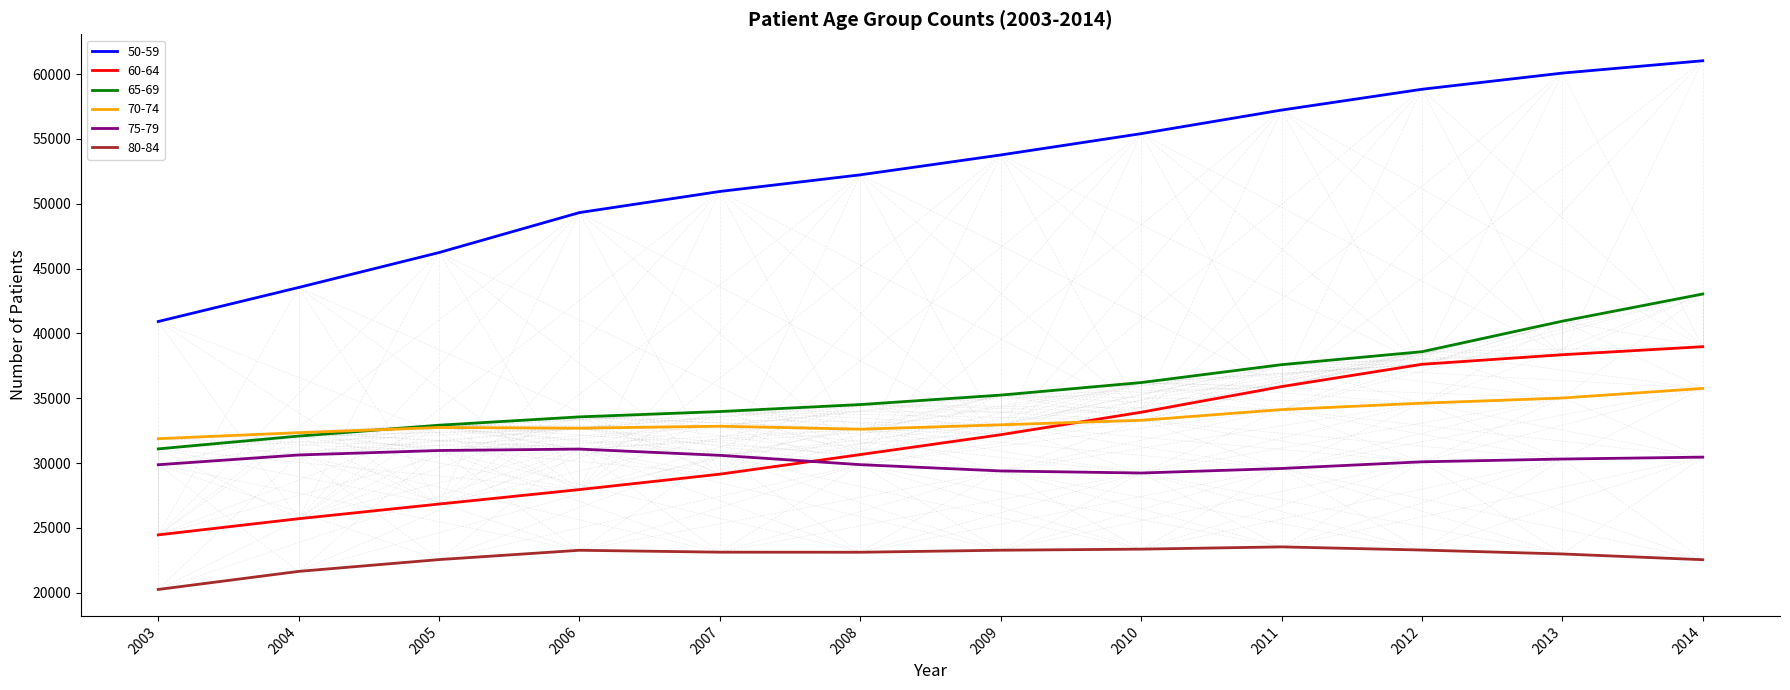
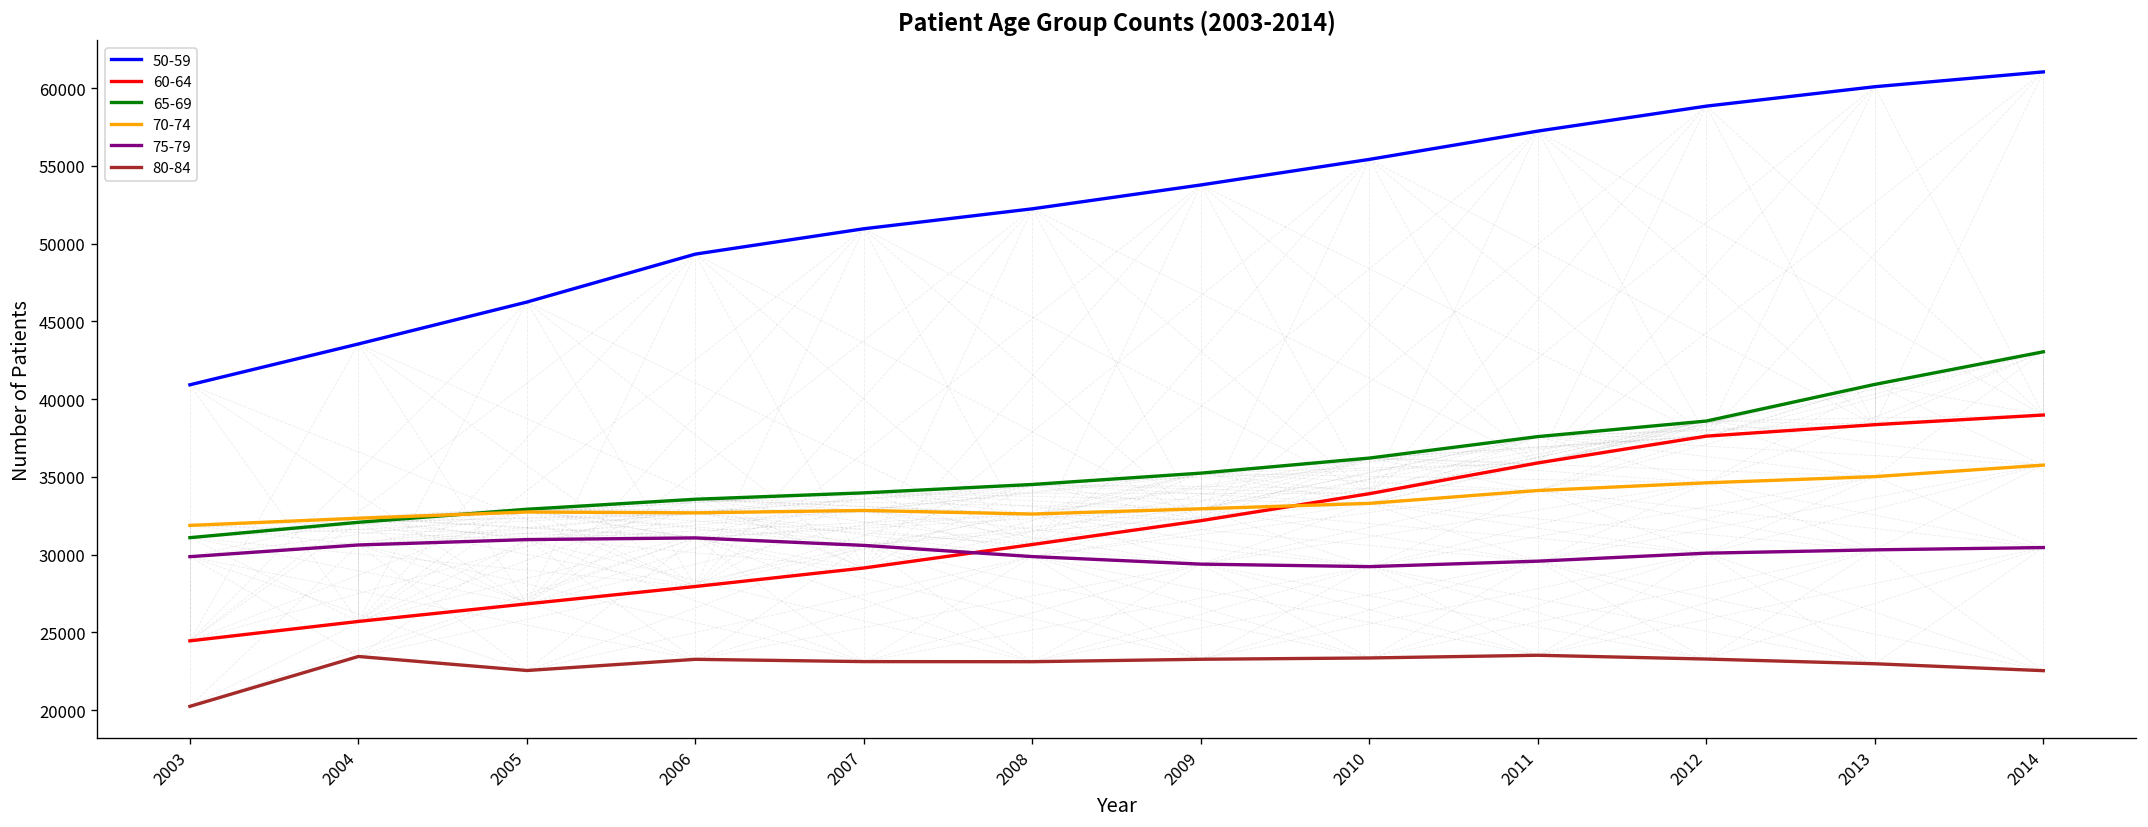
  {
    "80-84": {
-     "2004": 21600
+     "2004": 23500
    }
  }
